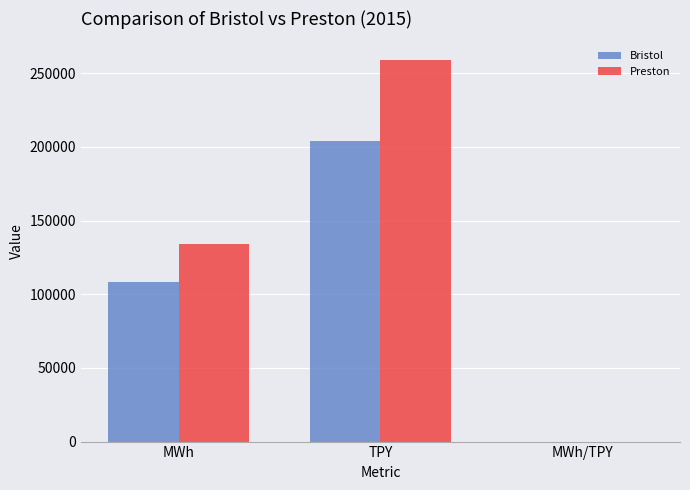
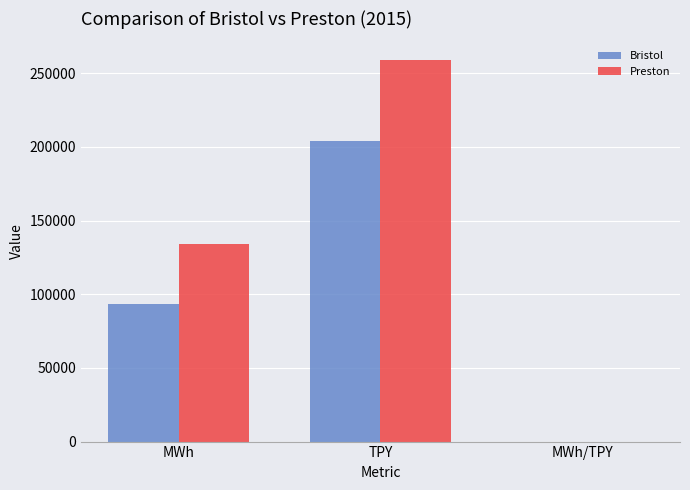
  {
    "Bristol": {
-     "MWh": 109000,
+     "MWh": 93000,
      "TPY": 204000
    },
    "Preston": {
      "MWh": 134000,
      "TPY": 259000
    }
  }
